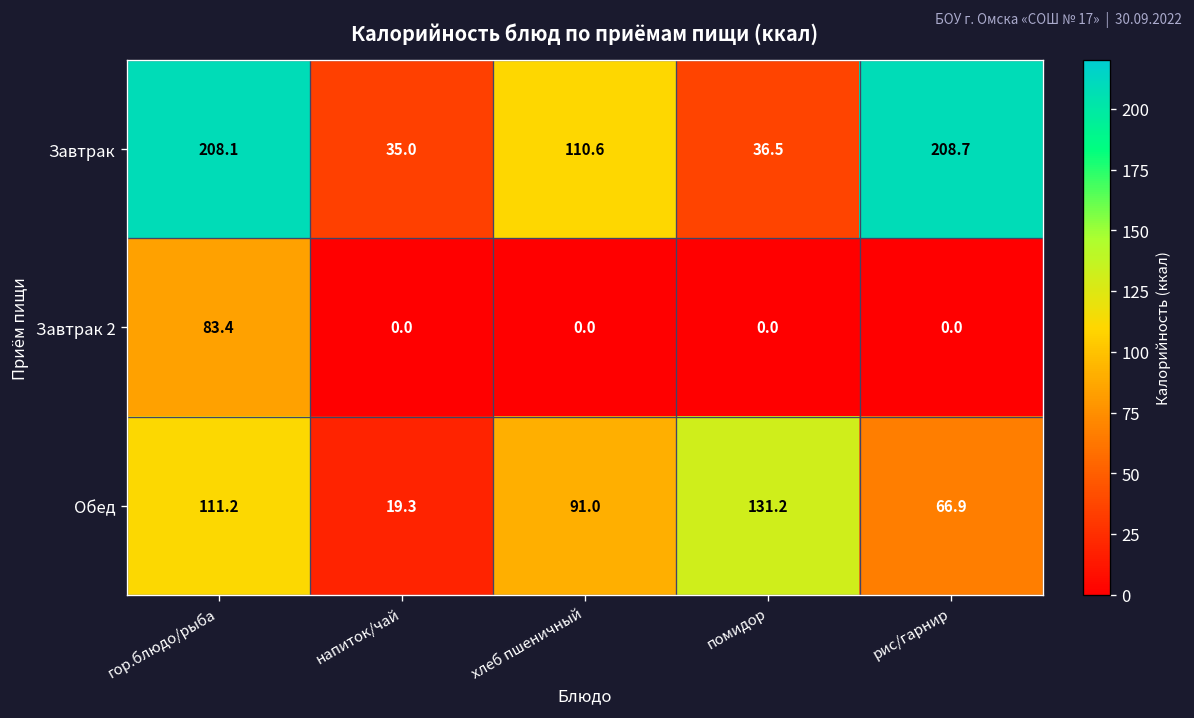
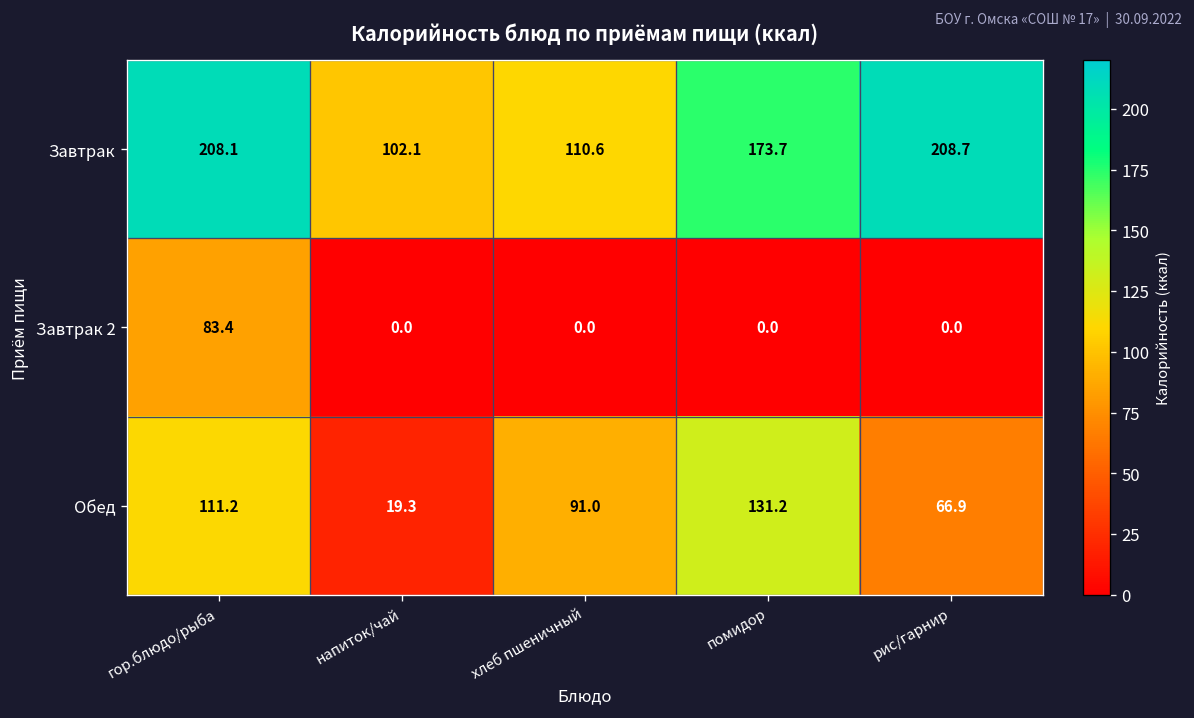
  {
    "Завтрак": {
      "гор.блюдо/рыба": 208.1,
-     "напиток/чай": 35.0,
+     "напиток/чай": 102.1,
      "хлеб пшеничный": 110.6,
-     "помидор": 36.5,
+     "помидор": 173.7,
      "рис/гарнир": 208.7
    },
    "Завтрак 2": {
      "гор.блюдо/рыба": 83.4,
      "напиток/чай": 0.0,
      "хлеб пшеничный": 0.0,
      "помидор": 0.0,
      "рис/гарнир": 0.0
    },
    "Обед": {
      "гор.блюдо/рыба": 111.2,
      "напиток/чай": 19.3,
      "хлеб пшеничный": 91.0,
      "помидор": 131.2,
      "рис/гарнир": 66.9
    }
  }
